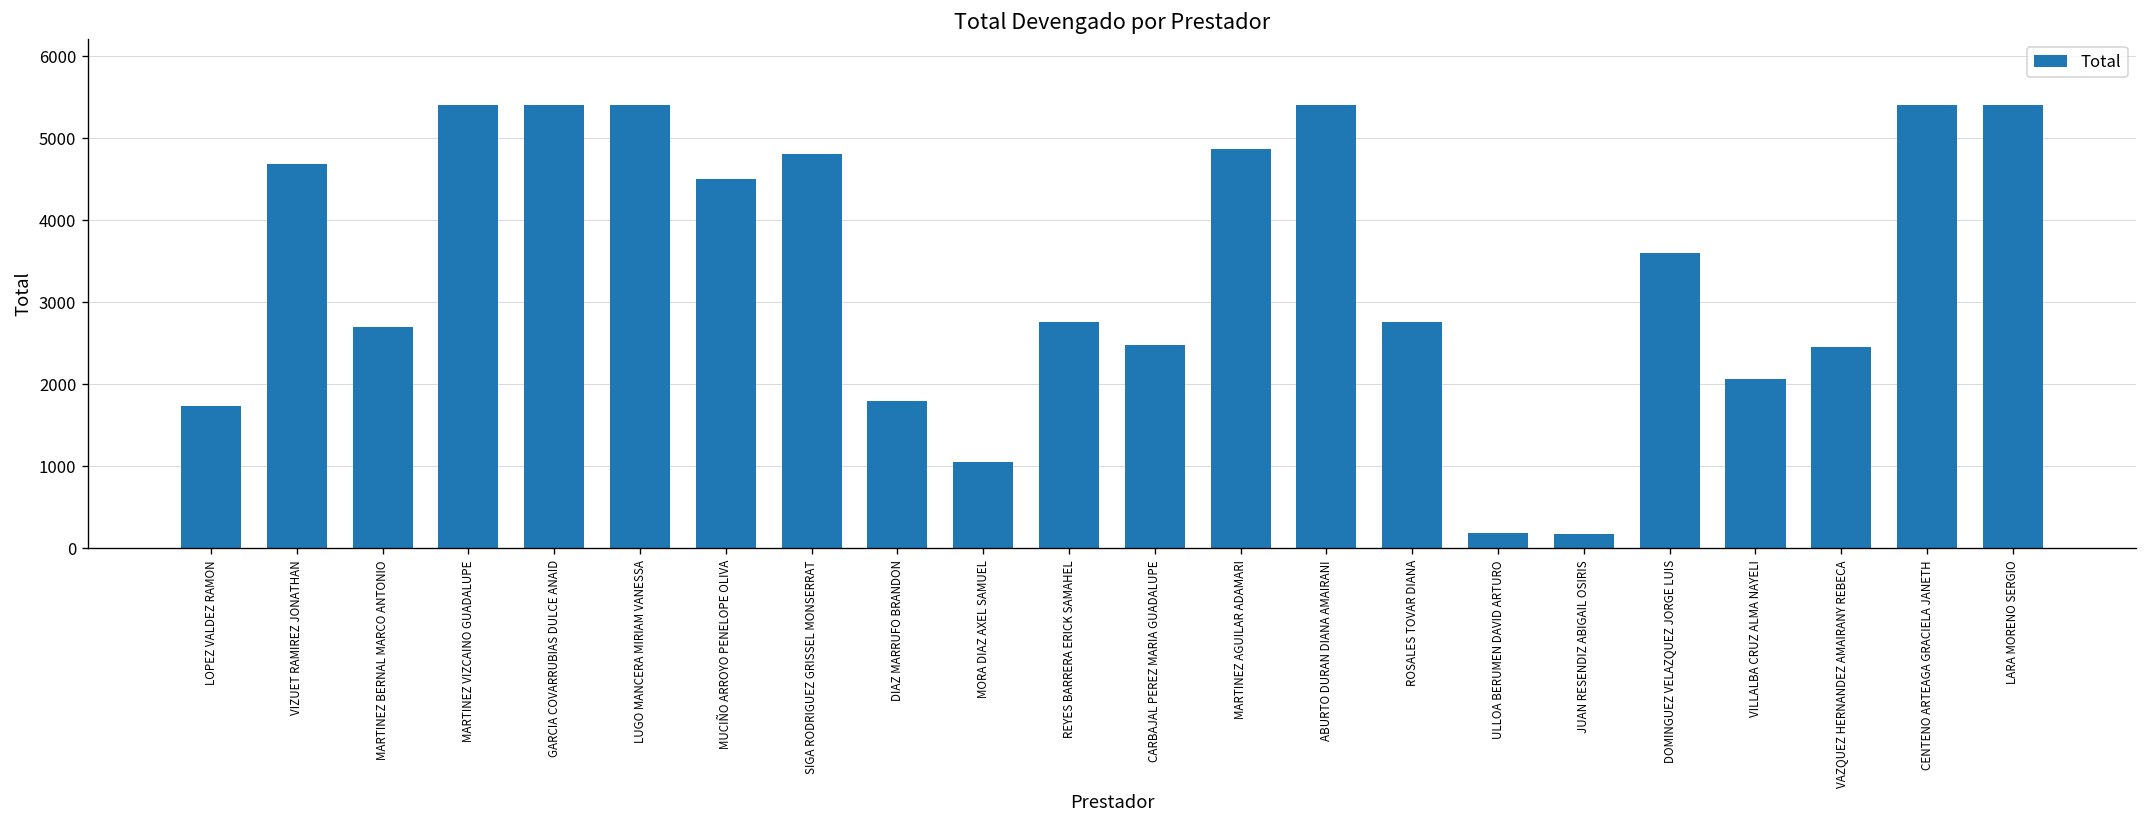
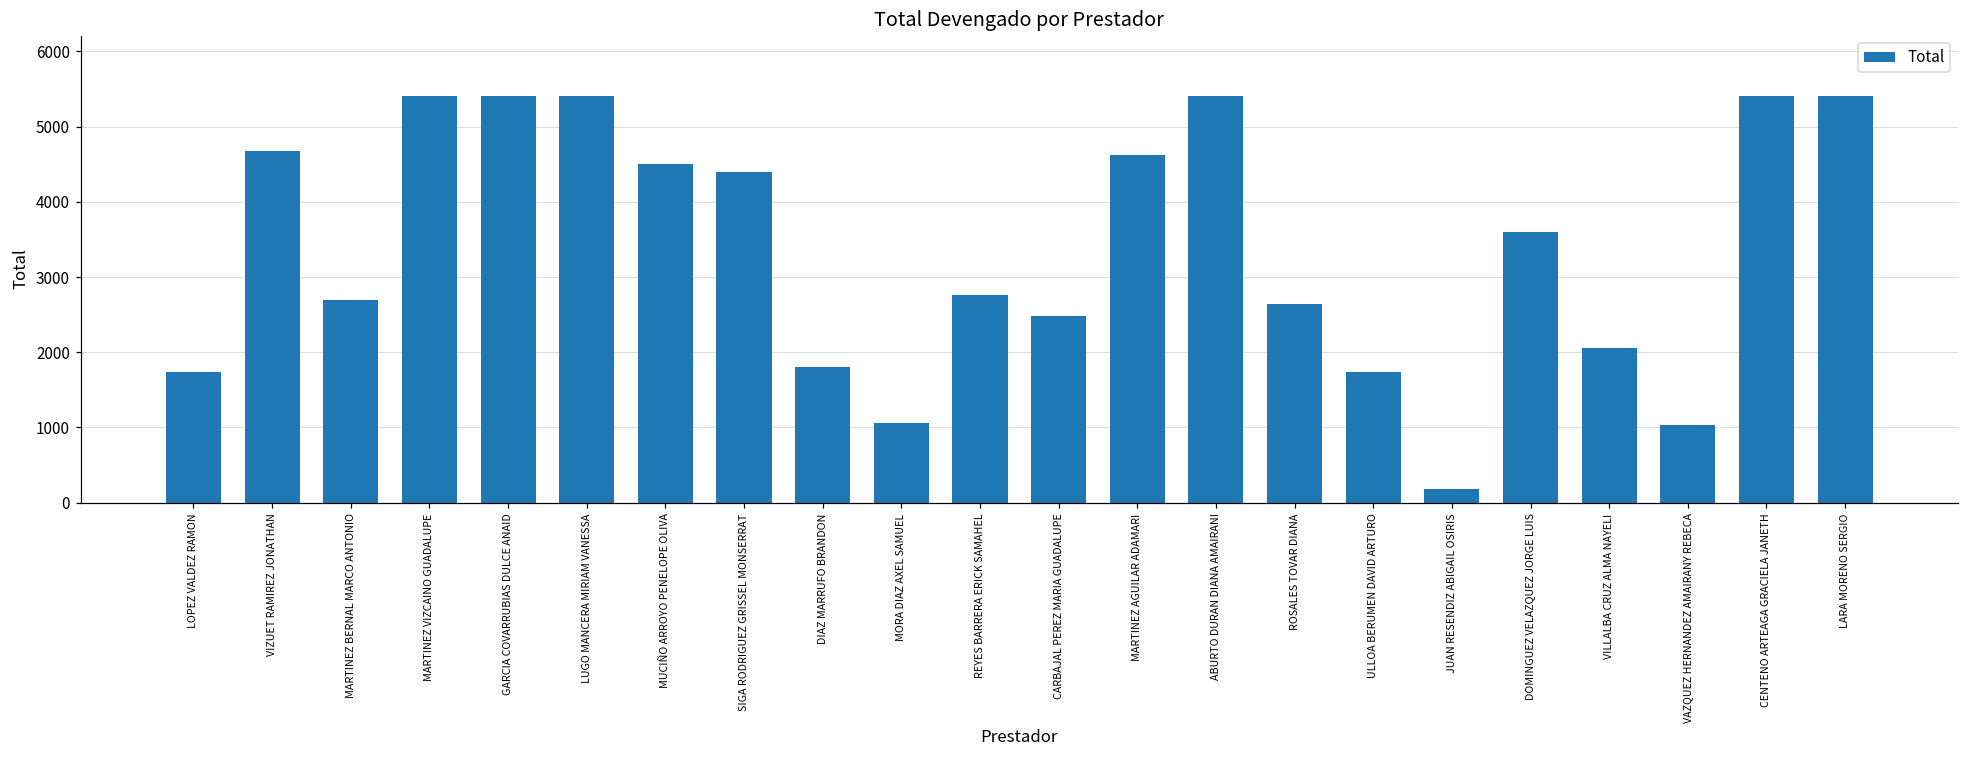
  {
    "LOPEZ VALDEZ RAMON": 1700,
    "VIZUET RAMIREZ JONATHAN": 4700,
    "MARTINEZ BERNAL MARCO ANTONIO": 2700,
    "MARTINEZ VIZCAINO GUADALUPE": 5400,
    "GARCIA COVARRUBIAS DULCE ANAID": 5400,
    "LUGO MANCERA MIRIAM VANESSA": 5400,
    "MUCIÑO ARROYO PENELOPE OLIVA": 4500,
-   "SIGA RODRIGUEZ GRISSEL MONSERRAT": 4800,
+   "SIGA RODRIGUEZ GRISSEL MONSERRAT": 4400,
    "DIAZ MARRUFO BRANDON": 1800,
    "MORA DIAZ AXEL SAMUEL": 1100,
    "REYES BARRERA ERICK SAMAHEL": 2800,
    "CARBAJAL PEREZ MARIA GUADALUPE": 2500,
-   "MARTINEZ AGUILAR ADAMARI": 4900,
+   "MARTINEZ AGUILAR ADAMARI": 4600,
    "ABURTO DURAN DIANA AMAIRANI": 5400,
-   "ROSALES TOVAR DIANA": 2800,
-   "ULLOA BERUMEN DAVID ARTURO": 200,
+   "ROSALES TOVAR DIANA": 2600,
+   "ULLOA BERUMEN DAVID ARTURO": 1700,
    "JUAN RESENDIZ ABIGAIL OSIRIS": 200,
    "DOMINGUEZ VELAZQUEZ JORGE LUIS": 3600,
    "VILLALBA CRUZ ALMA NAYELI": 2100,
-   "VAZQUEZ HERNANDEZ AMAIRANY REBECA": 2500,
+   "VAZQUEZ HERNANDEZ AMAIRANY REBECA": 1000,
    "CENTENO ARTEAGA GRACIELA JANETH": 5400,
    "LARA MORENO SERGIO": 5400
  }
